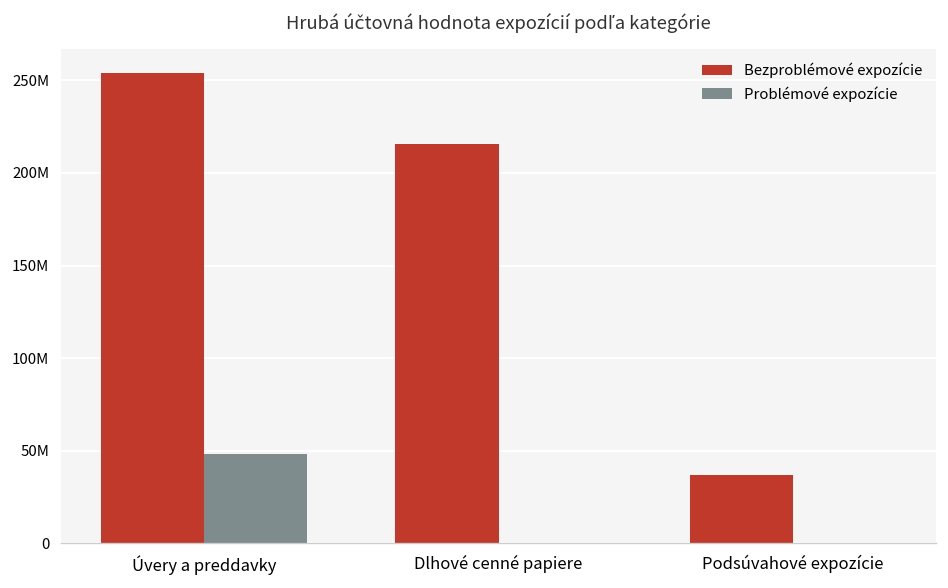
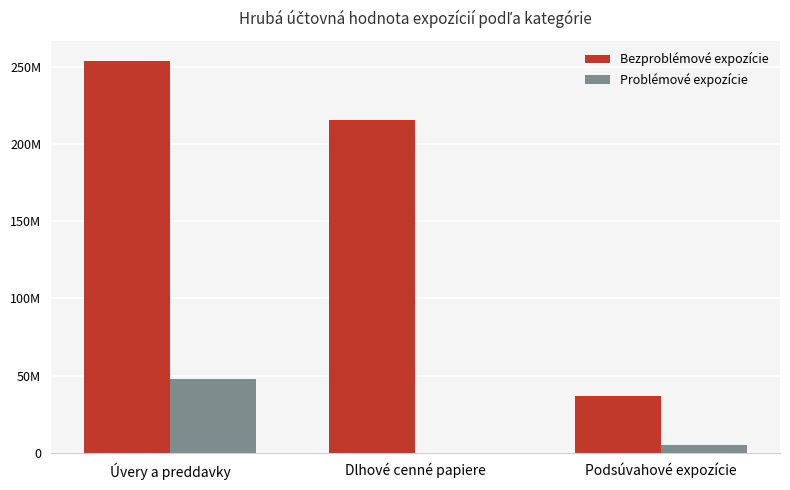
  {
    "Bezproblémové expozície": {
      "Úvery a preddavky": 254000000,
      "Dlhové cenné papiere": 216000000,
      "Podsúvahové expozície": 37000000
    },
    "Problémové expozície": {
      "Úvery a preddavky": 48000000,
      "Dlhové cenné papiere": 0,
-     "Podsúvahové expozície": 0
+     "Podsúvahové expozície": 5000000
    }
  }
